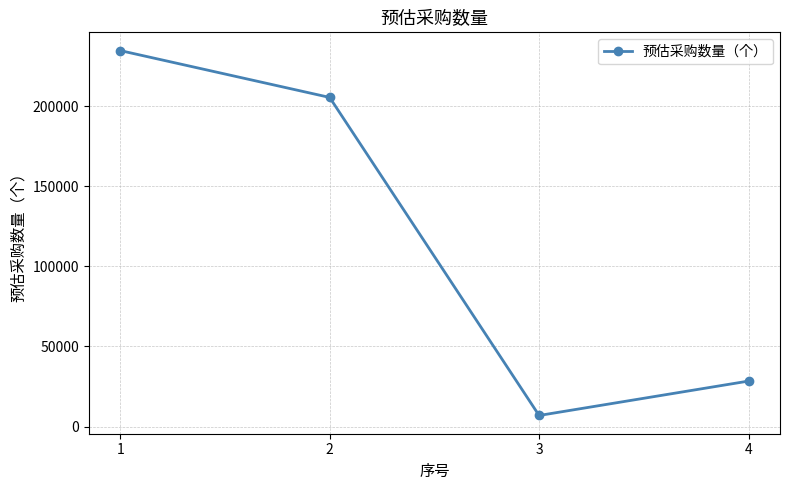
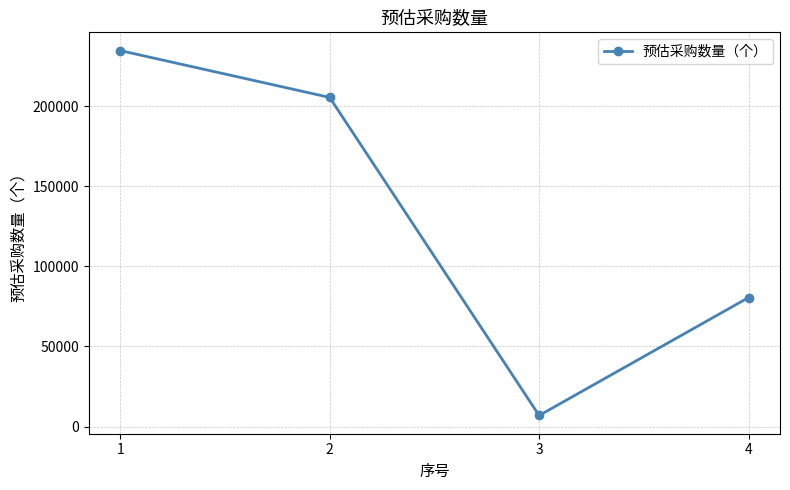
  {
    "1": 235000,
    "2": 205000,
    "3": 7000,
-   "4": 28000
+   "4": 81000
  }
